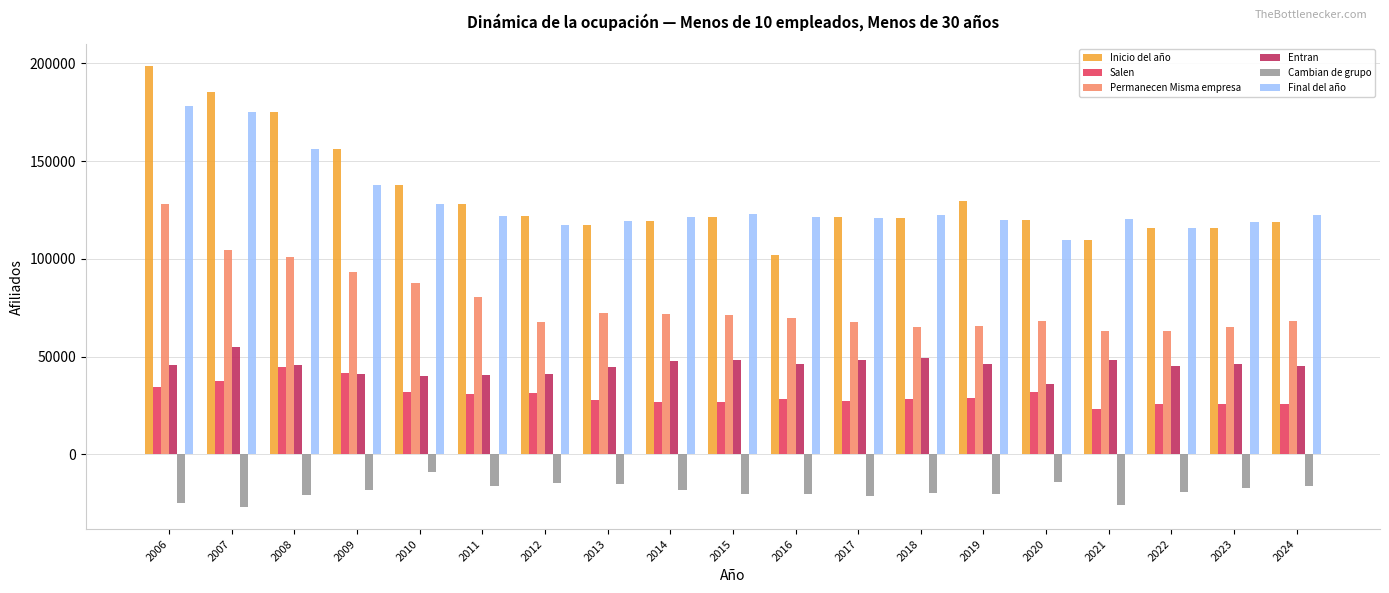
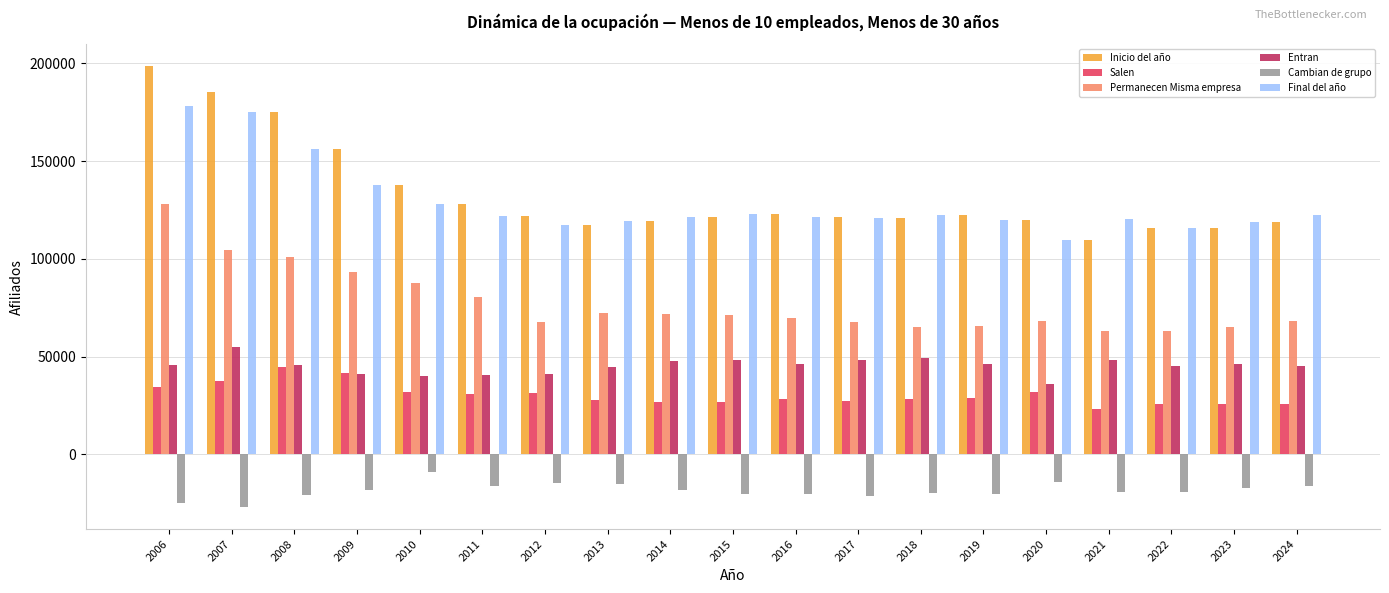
  {
    "Inicio del año": {
      "2006": 199000,
      "2007": 185000,
      "2008": 175000,
      "2009": 156000,
      "2010": 138000,
      "2011": 128000,
      "2012": 122000,
      "2013": 117000,
      "2014": 119000,
      "2015": 121000,
-     "2016": 102000,
+     "2016": 123000,
      "2017": 121000,
      "2018": 121000,
-     "2019": 129000,
+     "2019": 122000,
      "2020": 120000,
      "2021": 110000,
      "2022": 116000,
      "2023": 116000,
      "2024": 119000
    },
    "Permanecen Misma empresa": {
      "2006": 128000,
      "2007": 105000,
      "2008": 101000,
      "2009": 93000,
      "2010": 88000,
      "2011": 80000,
      "2012": 68000,
      "2013": 72000,
      "2014": 72000,
      "2015": 71000,
      "2016": 70000,
      "2017": 67000,
      "2018": 65000,
      "2019": 66000,
      "2020": 68000,
      "2021": 63000,
      "2022": 63000,
      "2023": 65000,
      "2024": 68000
    },
    "Cambian de grupo": {
      "2006": -25000,
      "2007": -27000,
      "2008": -21000,
      "2009": -18000,
      "2010": -9000,
      "2011": -16000,
      "2012": -15000,
      "2013": -15000,
      "2014": -18000,
      "2015": -20000,
      "2016": -20000,
      "2017": -21000,
      "2018": -20000,
      "2019": -20000,
      "2020": -14000,
-     "2021": -26000,
+     "2021": -19000,
      "2022": -19000,
      "2023": -17000,
      "2024": -16000
    },
    "Final del año": {
      "2006": 178000,
      "2007": 175000,
      "2008": 156000,
      "2009": 138000,
      "2010": 128000,
      "2011": 122000,
      "2012": 117000,
      "2013": 119000,
      "2014": 121000,
      "2015": 123000,
      "2016": 121000,
      "2017": 121000,
      "2018": 122000,
      "2019": 120000,
      "2020": 110000,
      "2021": 120000,
      "2022": 116000,
      "2023": 119000,
      "2024": 123000
    }
  }
